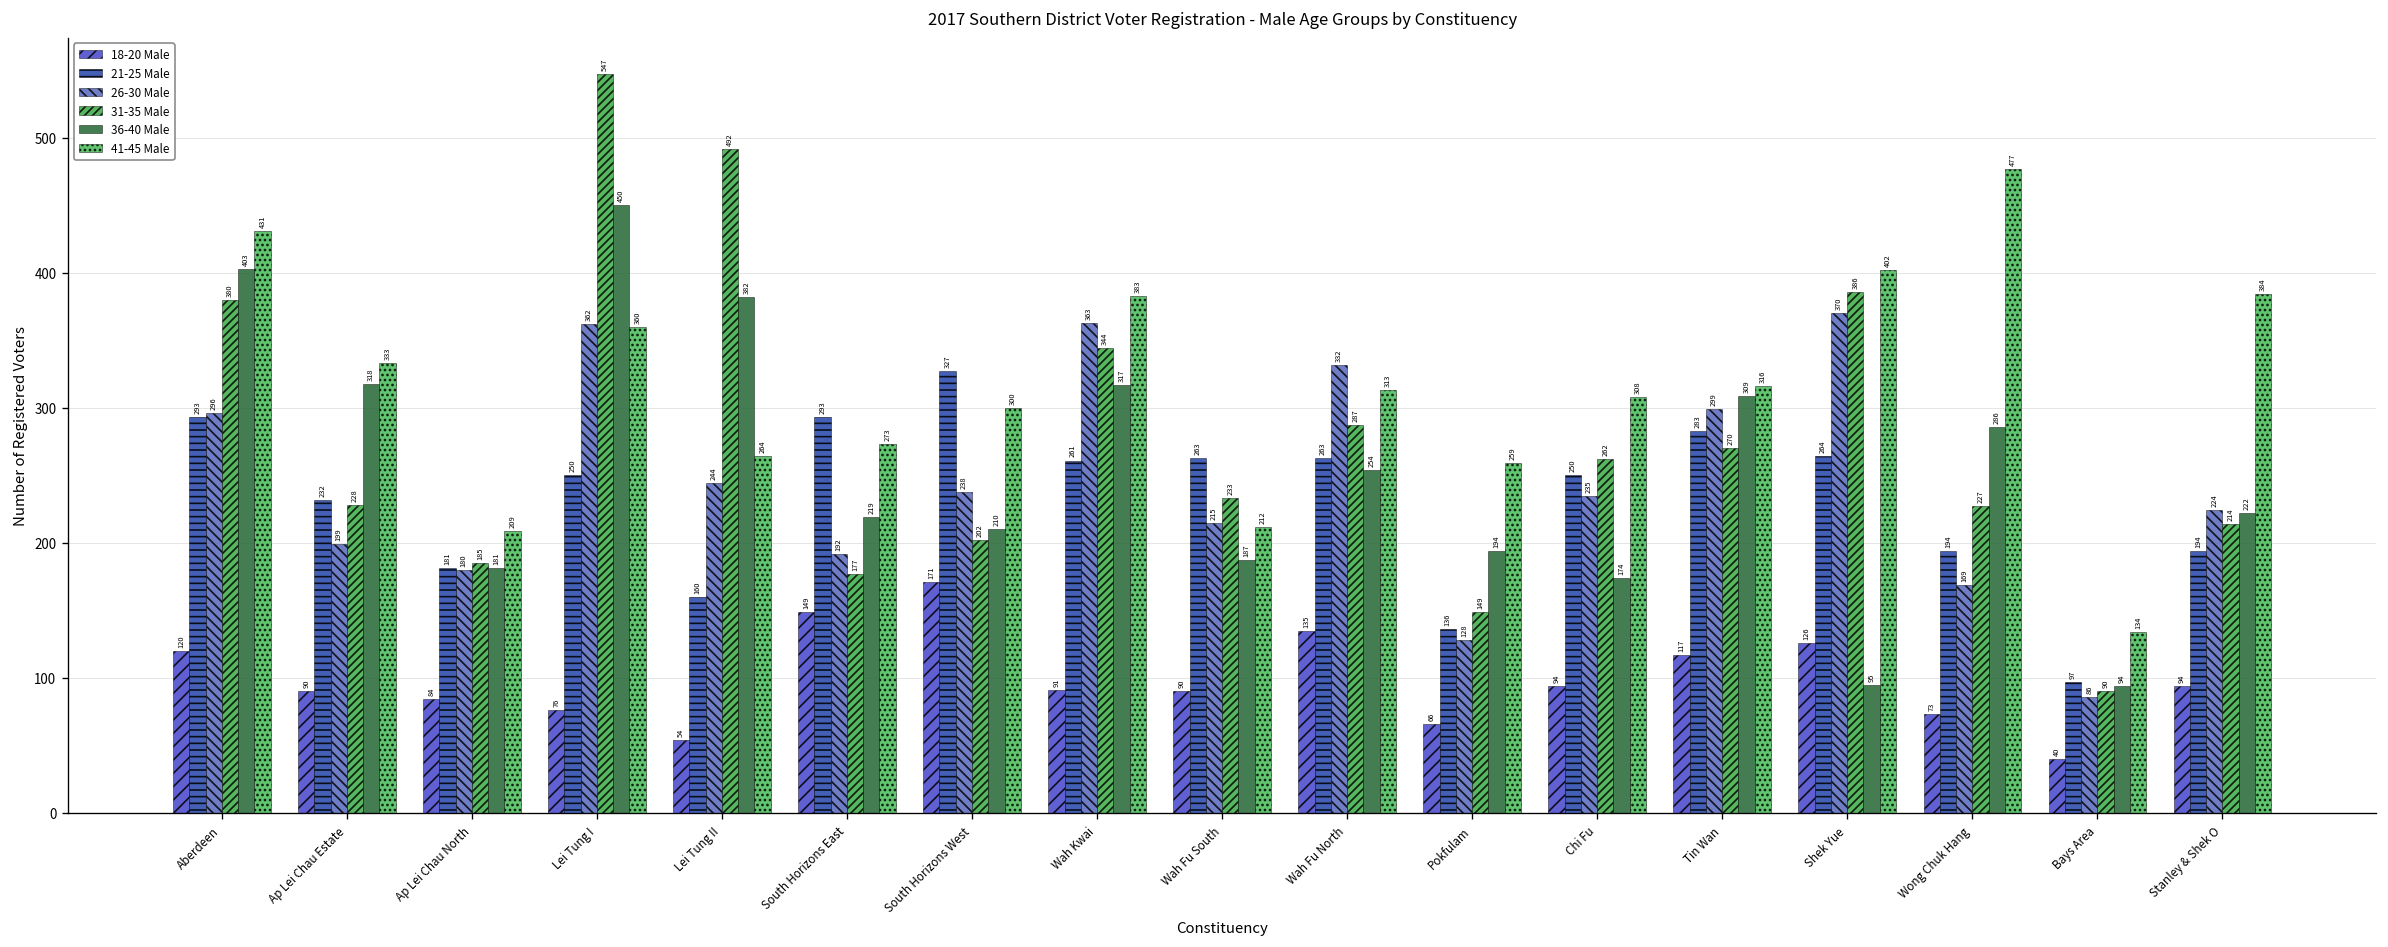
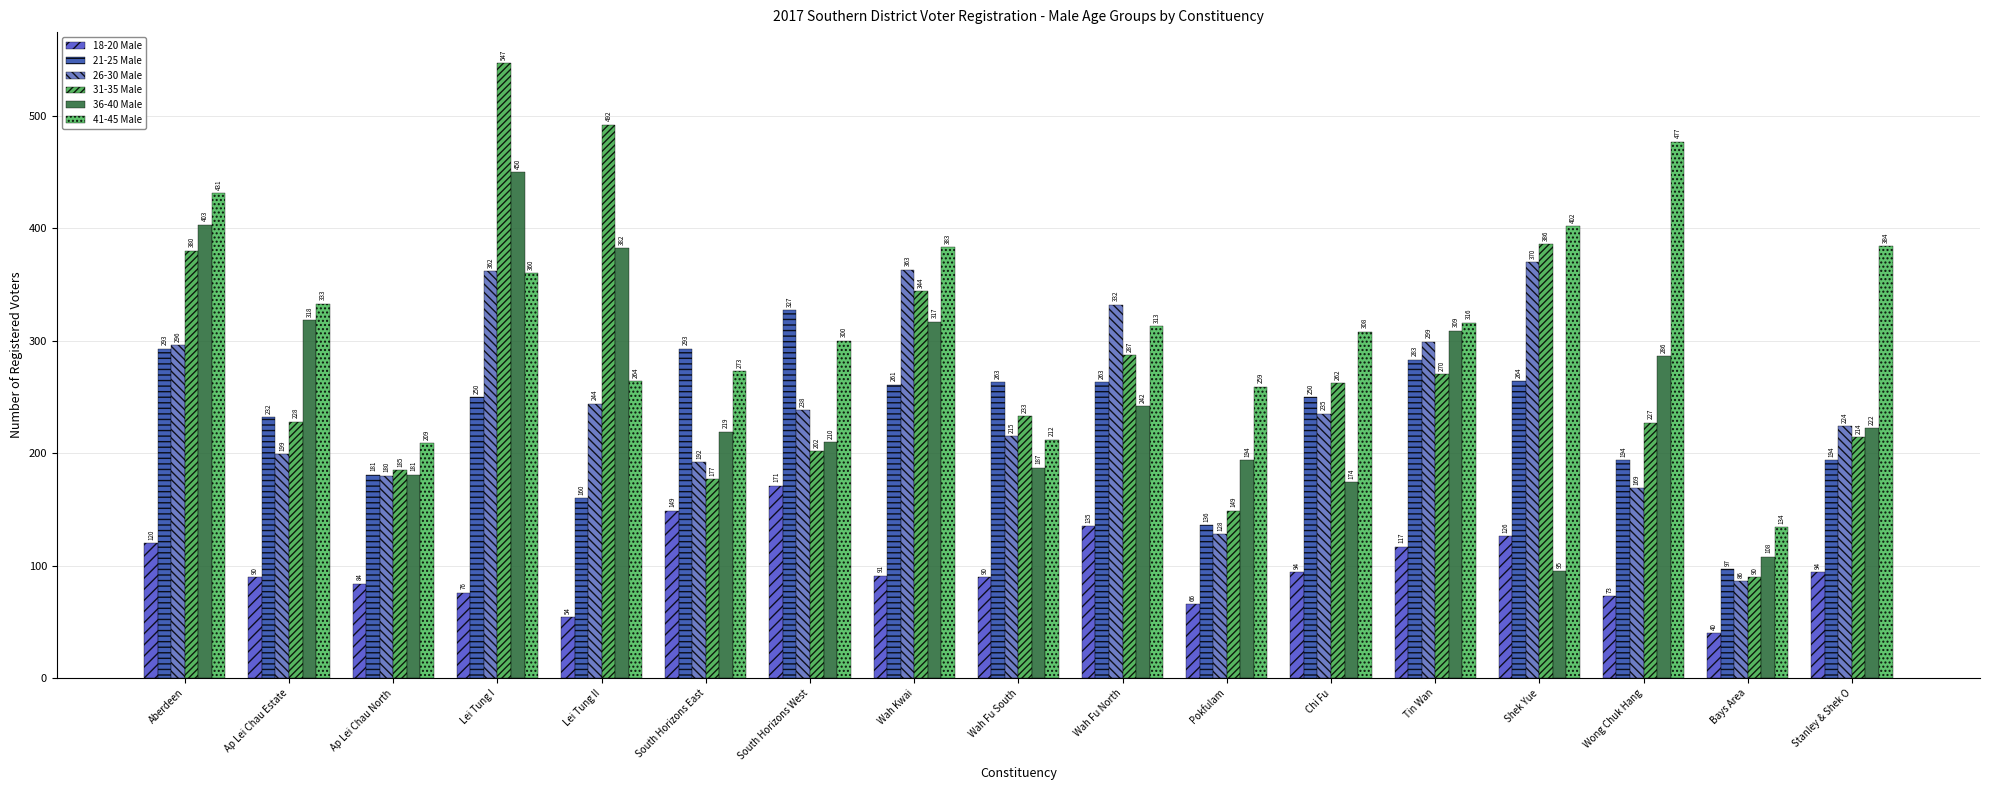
  {
    "36-40 Male": {
      "Aberdeen": 403,
      "Ap Lei Chau Estate": 318,
      "Ap Lei Chau North": 181,
      "Lei Tung I": 450,
      "Lei Tung II": 382,
      "South Horizons East": 219,
      "South Horizons West": 210,
      "Wah Kwai": 317,
      "Wah Fu South": 187,
-     "Wah Fu North": 254,
+     "Wah Fu North": 242,
      "Pokfulam": 194,
      "Chi Fu": 174,
      "Tin Wan": 309,
      "Shek Yue": 95,
      "Wong Chuk Hang": 286,
-     "Bays Area": 94,
+     "Bays Area": 108,
      "Stanley & Shek O": 222
    }
  }
